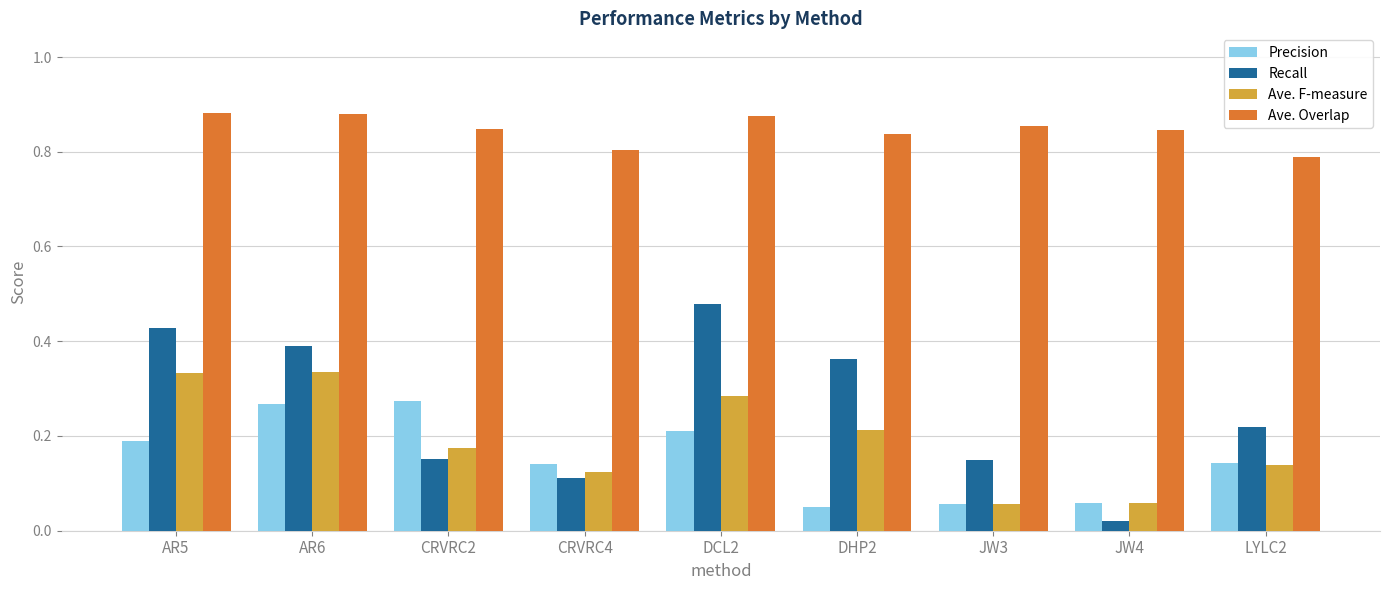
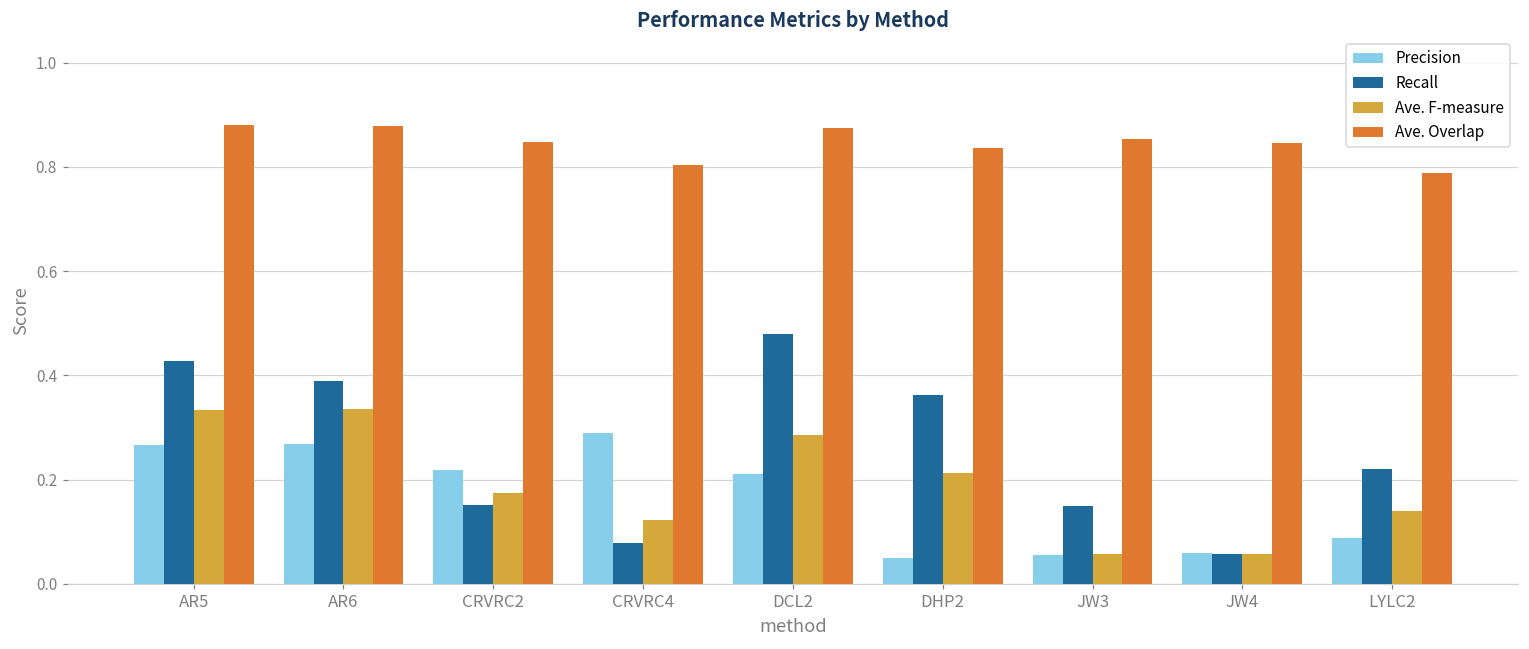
  {
    "Precision": {
-     "AR5": 0.19,
+     "AR5": 0.27,
      "AR6": 0.27,
-     "CRVRC2": 0.27,
-     "CRVRC4": 0.14,
+     "CRVRC2": 0.22,
+     "CRVRC4": 0.29,
      "DCL2": 0.21,
      "DHP2": 0.05,
      "JW3": 0.06,
      "JW4": 0.06,
-     "LYLC2": 0.14
+     "LYLC2": 0.09
    },
    "Recall": {
      "AR5": 0.43,
      "AR6": 0.39,
      "CRVRC2": 0.15,
-     "CRVRC4": 0.11,
+     "CRVRC4": 0.08,
      "DCL2": 0.48,
      "DHP2": 0.36,
      "JW3": 0.15,
-     "JW4": 0.02,
+     "JW4": 0.06,
      "LYLC2": 0.22
    }
  }
